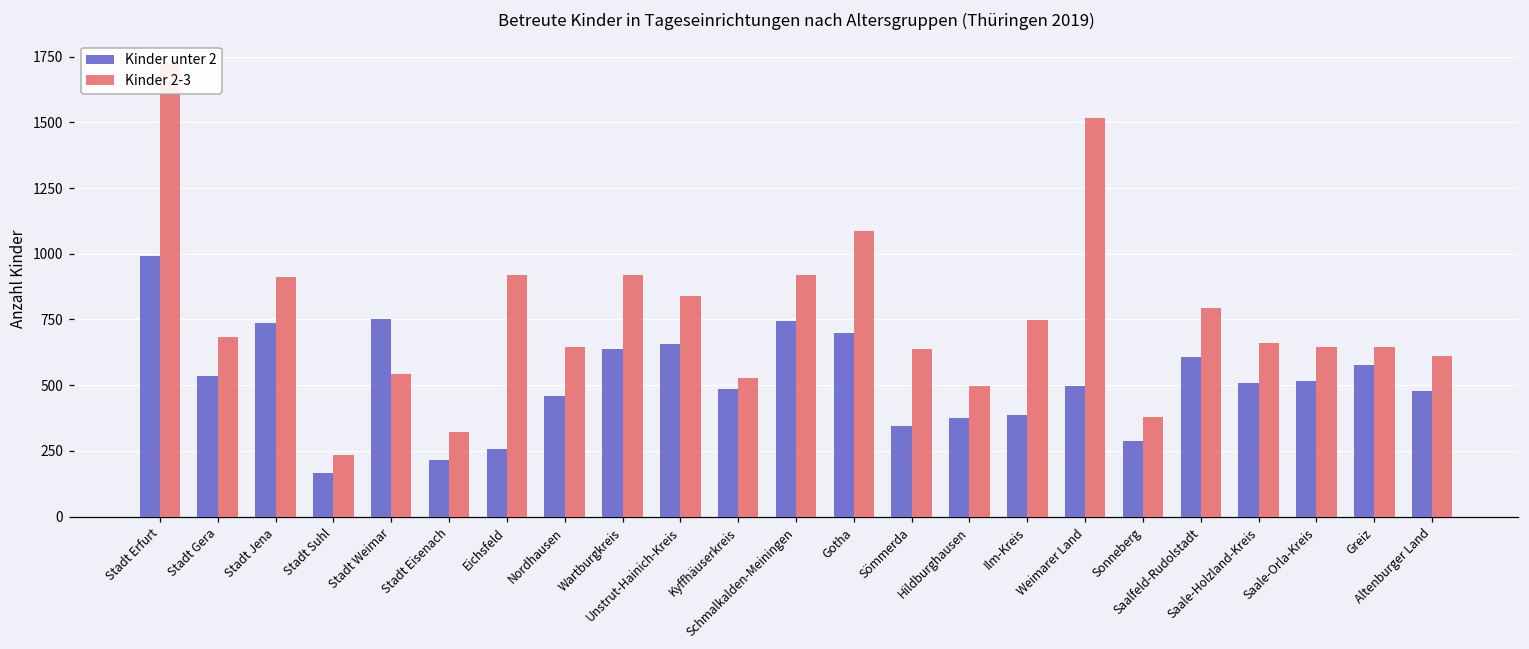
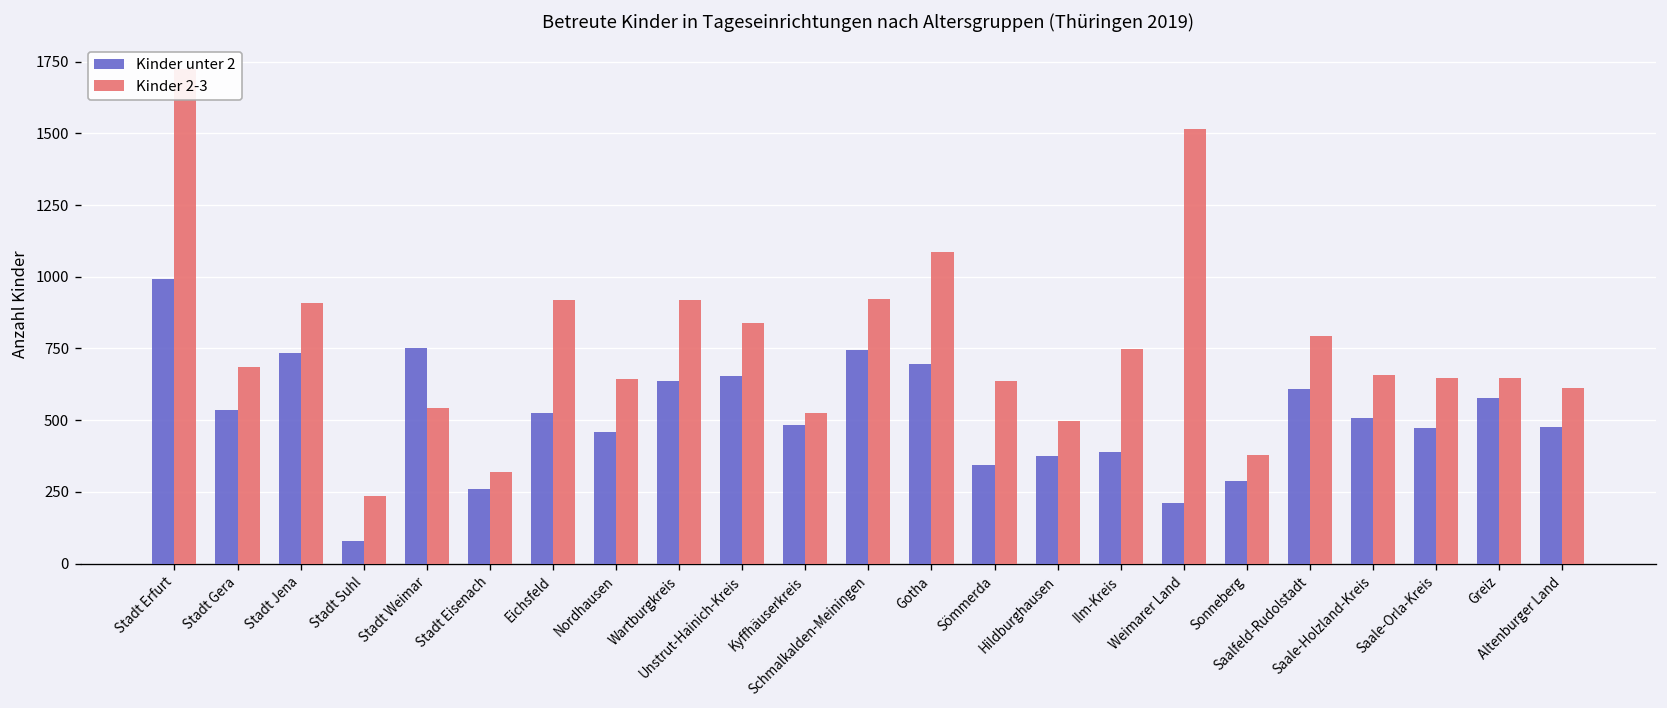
  {
    "Kinder unter 2": {
      "Stadt Erfurt": 990,
      "Stadt Gera": 530,
      "Stadt Jena": 740,
-     "Stadt Suhl": 170,
+     "Stadt Suhl": 80,
      "Stadt Weimar": 750,
-     "Stadt Eisenach": 220,
-     "Eichsfeld": 260,
+     "Stadt Eisenach": 260,
+     "Eichsfeld": 530,
      "Nordhausen": 460,
      "Wartburgkreis": 640,
      "Unstrut-Hainich-Kreis": 660,
      "Kyffhäuserkreis": 480,
      "Schmalkalden-Meiningen": 740,
      "Gotha": 700,
      "Sömmerda": 340,
      "Hildburghausen": 380,
      "Ilm-Kreis": 390,
-     "Weimarer Land": 500,
+     "Weimarer Land": 210,
      "Sonneberg": 290,
      "Saalfeld-Rudolstadt": 610,
      "Saale-Holzland-Kreis": 510,
-     "Saale-Orla-Kreis": 520,
+     "Saale-Orla-Kreis": 470,
      "Greiz": 580,
      "Altenburger Land": 480
    },
    "Kinder 2-3": {
      "Stadt Gera": 680,
      "Stadt Jena": 910,
      "Stadt Suhl": 230,
      "Stadt Weimar": 540,
      "Stadt Eisenach": 320,
      "Eichsfeld": 920,
      "Nordhausen": 640,
      "Wartburgkreis": 920,
      "Unstrut-Hainich-Kreis": 840,
      "Kyffhäuserkreis": 530,
      "Schmalkalden-Meiningen": 920,
      "Gotha": 1090,
      "Sömmerda": 640,
      "Hildburghausen": 500,
      "Ilm-Kreis": 750,
      "Weimarer Land": 1520,
      "Sonneberg": 380,
      "Saalfeld-Rudolstadt": 790,
      "Saale-Holzland-Kreis": 660,
      "Saale-Orla-Kreis": 650,
      "Greiz": 650,
      "Altenburger Land": 610
    }
  }
